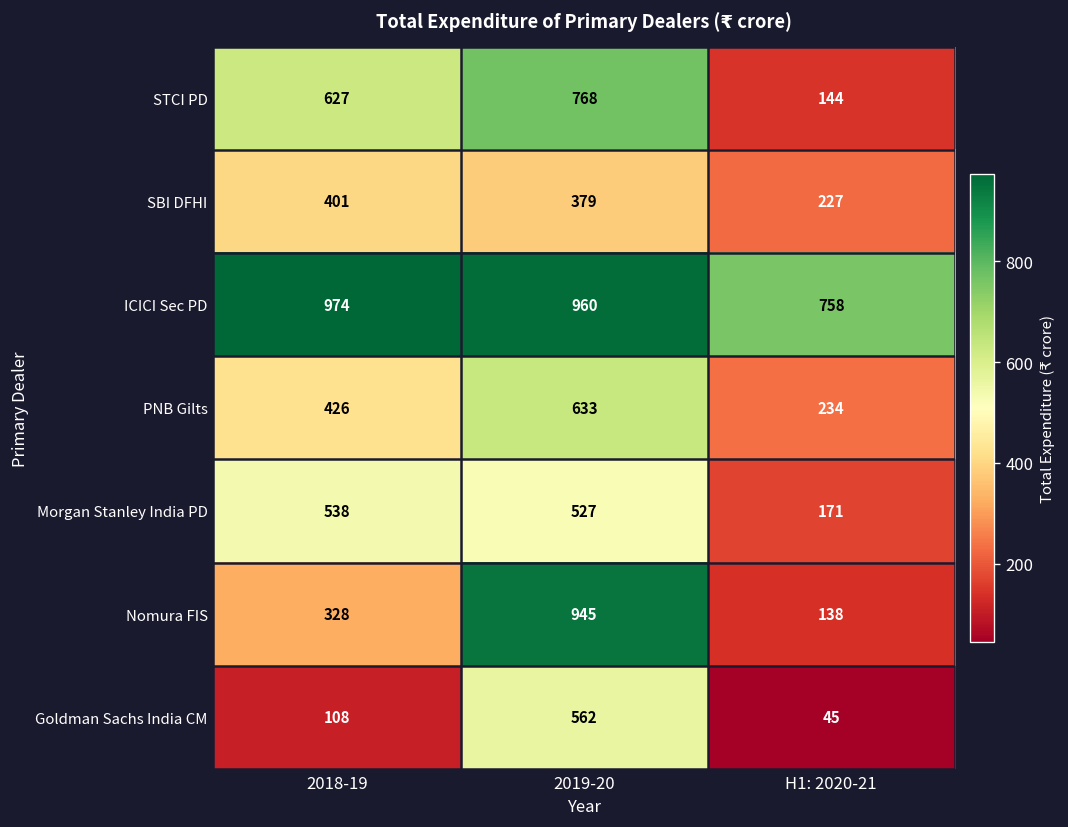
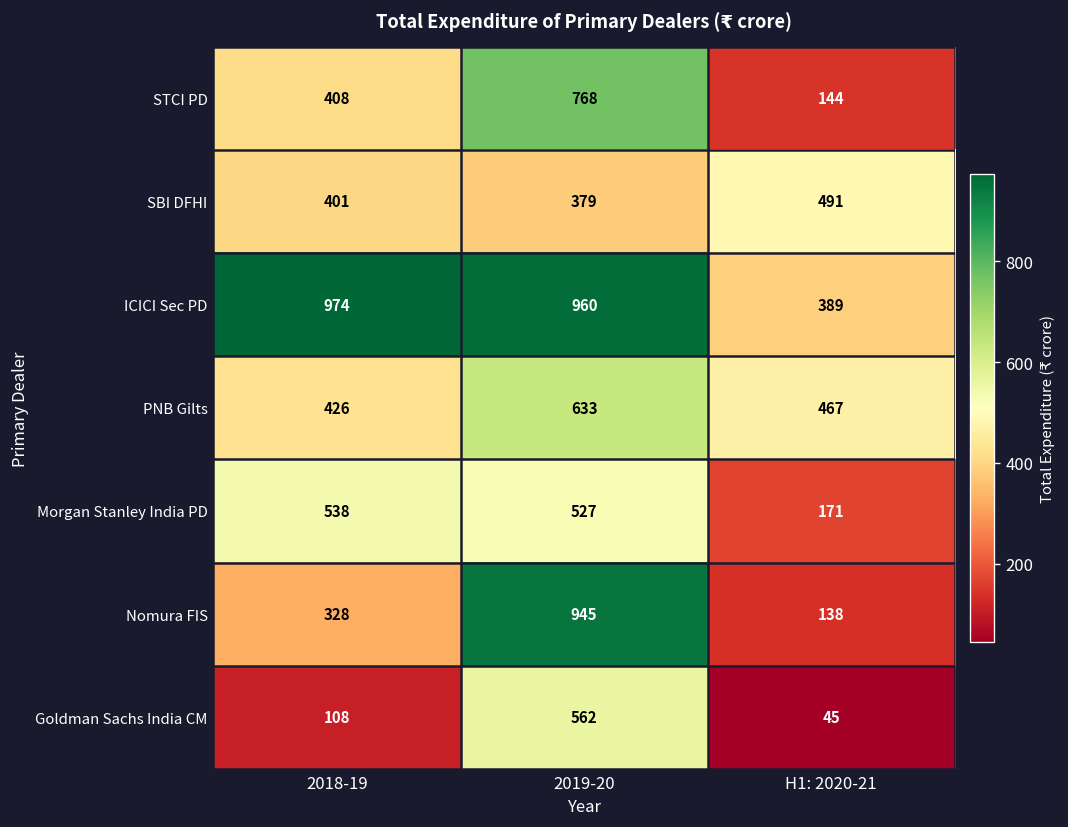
  {
    "STCI PD": {
-     "2018-19": 627,
+     "2018-19": 408,
      "2019-20": 768,
      "H1: 2020-21": 144
    },
    "SBI DFHI": {
      "2018-19": 401,
      "2019-20": 379,
-     "H1: 2020-21": 227
+     "H1: 2020-21": 491
    },
    "ICICI Sec PD": {
      "2018-19": 974,
      "2019-20": 960,
-     "H1: 2020-21": 758
+     "H1: 2020-21": 389
    },
    "PNB Gilts": {
      "2018-19": 426,
      "2019-20": 633,
-     "H1: 2020-21": 234
+     "H1: 2020-21": 467
    },
    "Morgan Stanley India PD": {
      "2018-19": 538,
      "2019-20": 527,
      "H1: 2020-21": 171
    },
    "Nomura FIS": {
      "2018-19": 328,
      "2019-20": 945,
      "H1: 2020-21": 138
    },
    "Goldman Sachs India CM": {
      "2018-19": 108,
      "2019-20": 562,
      "H1: 2020-21": 45
    }
  }
